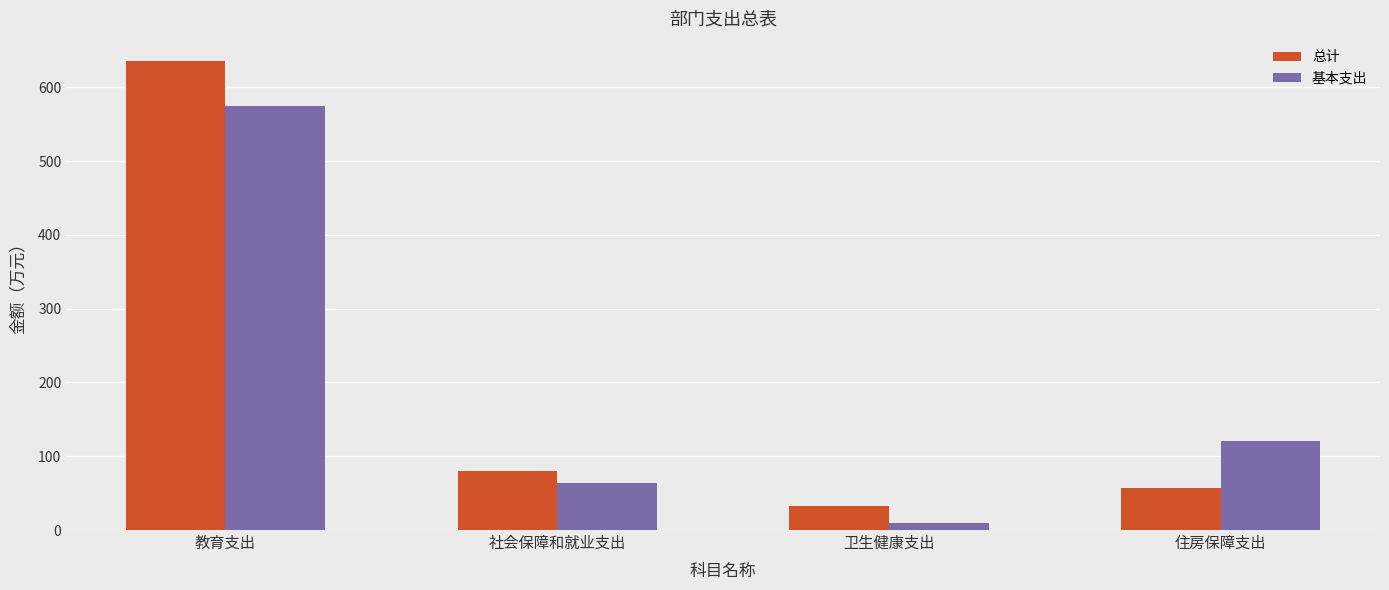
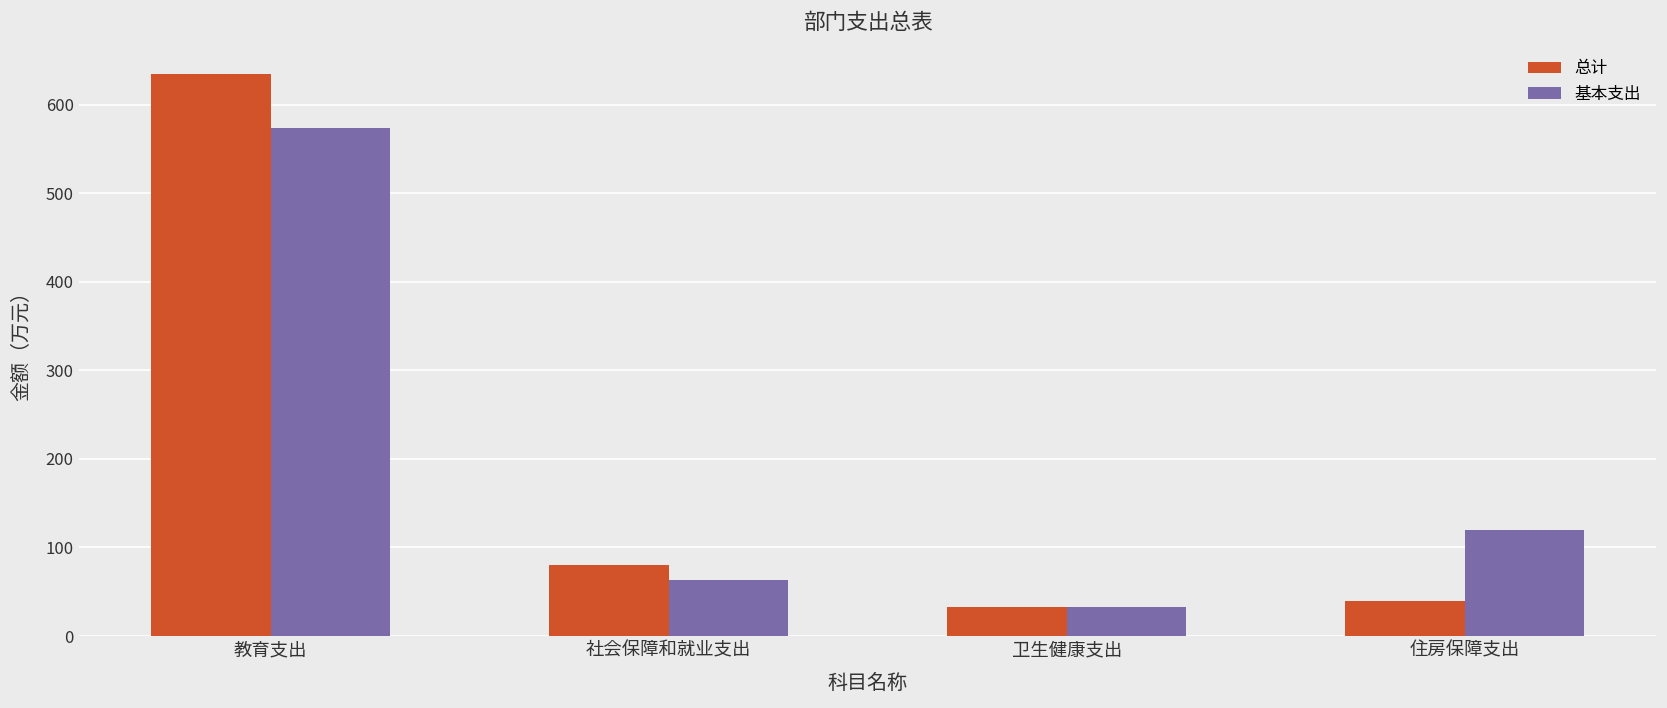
  {
    "总计": {
      "教育支出": 640,
      "社会保障和就业支出": 80,
      "卫生健康支出": 30,
-     "住房保障支出": 60
+     "住房保障支出": 40
    },
    "基本支出": {
      "教育支出": 570,
      "社会保障和就业支出": 60,
-     "卫生健康支出": 10,
+     "卫生健康支出": 30,
      "住房保障支出": 120
    }
  }
